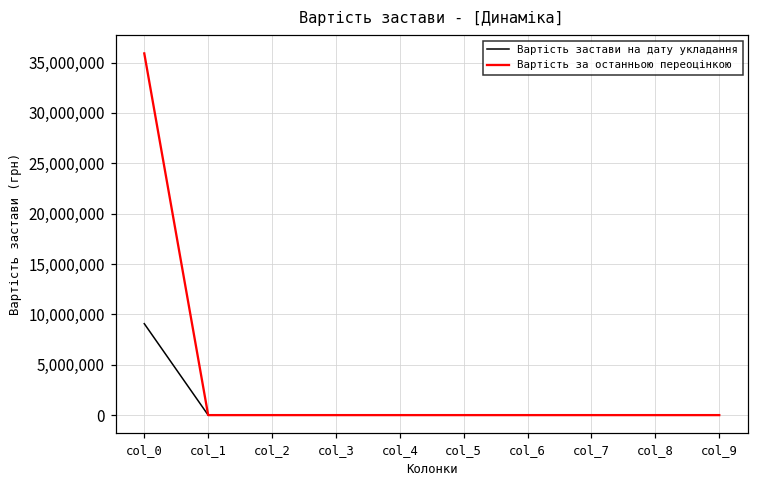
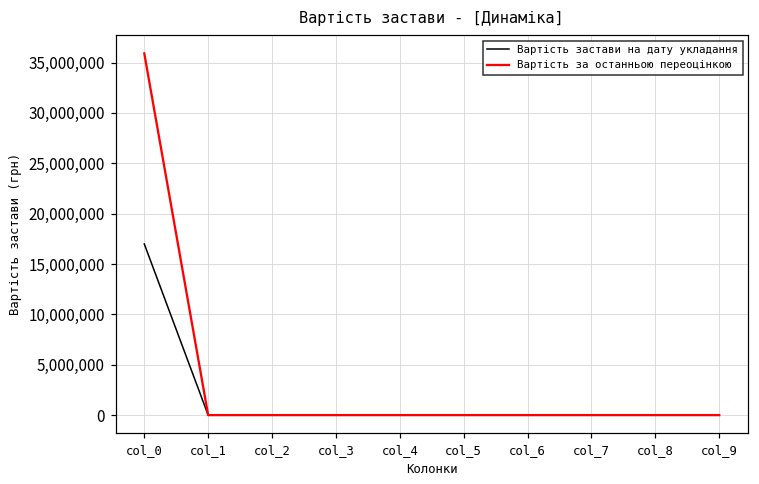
  {
    "Вартість застави на дату укладання": {
-     "col_0": "9,000,000"
+     "col_0": "17,000,000"
    },
    "Вартість за останньою переоцінкою": {
      "col_0": "36,000,000"
    }
  }
